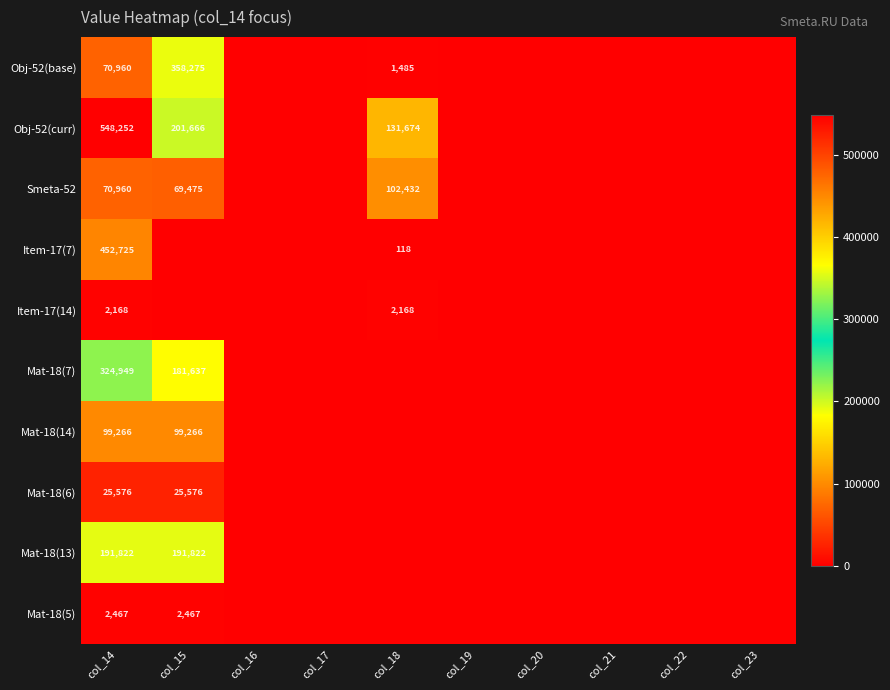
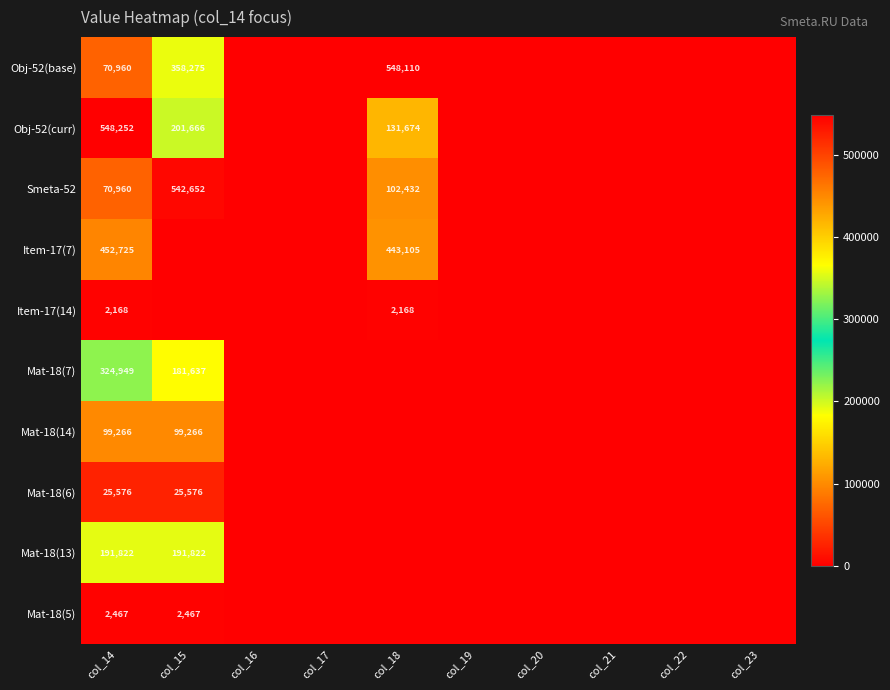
  {
    "Obj-52(base)": {
      "col_14": "70,960",
      "col_15": "358,275",
-     "col_18": "1,485"
+     "col_18": "548,110"
    },
    "Obj-52(curr)": {
      "col_14": "548,252",
      "col_15": "201,666",
      "col_18": "131,674"
    },
    "Smeta-52": {
      "col_14": "70,960",
-     "col_15": "69,475",
+     "col_15": "542,652",
      "col_18": "102,432"
    },
    "Item-17(7)": {
      "col_14": "452,725",
-     "col_18": "118"
+     "col_18": "443,105"
    },
    "Item-17(14)": {
      "col_14": "2,168",
      "col_18": "2,168"
    },
    "Mat-18(7)": {
      "col_14": "324,949",
      "col_15": "181,637"
    },
    "Mat-18(14)": {
      "col_14": "99,266",
      "col_15": "99,266"
    },
    "Mat-18(6)": {
      "col_14": "25,576",
      "col_15": "25,576"
    },
    "Mat-18(13)": {
      "col_14": "191,822",
      "col_15": "191,822"
    },
    "Mat-18(5)": {
      "col_14": "2,467",
      "col_15": "2,467"
    }
  }
